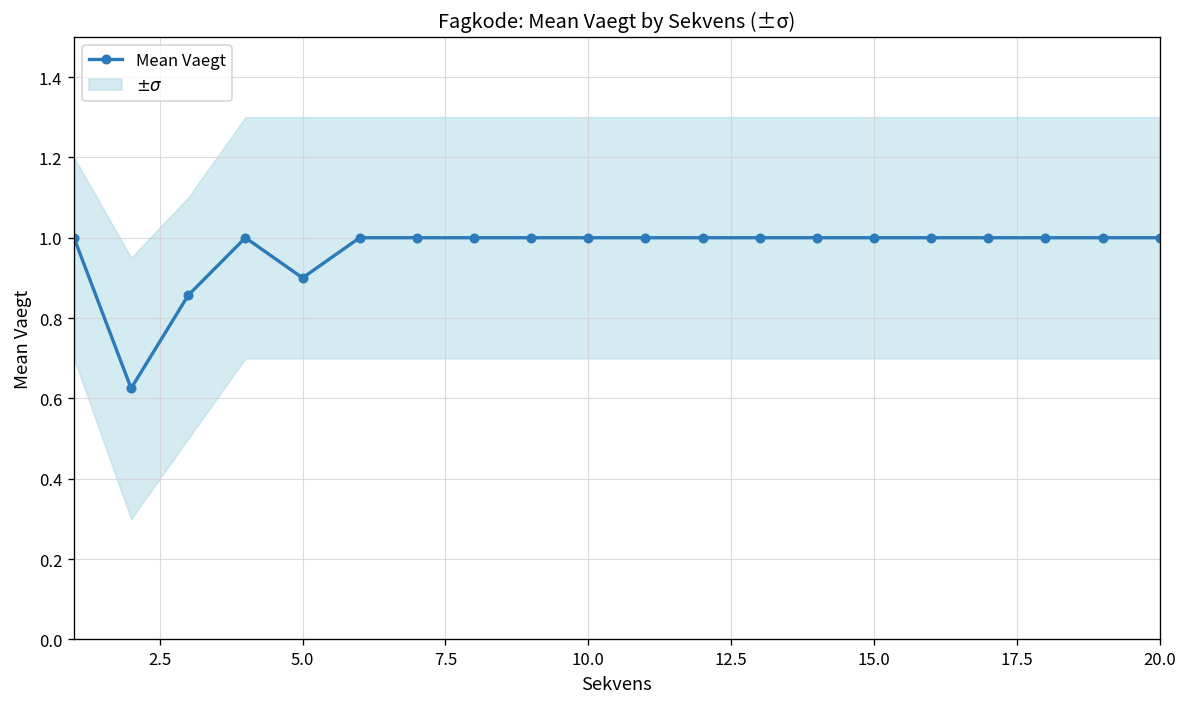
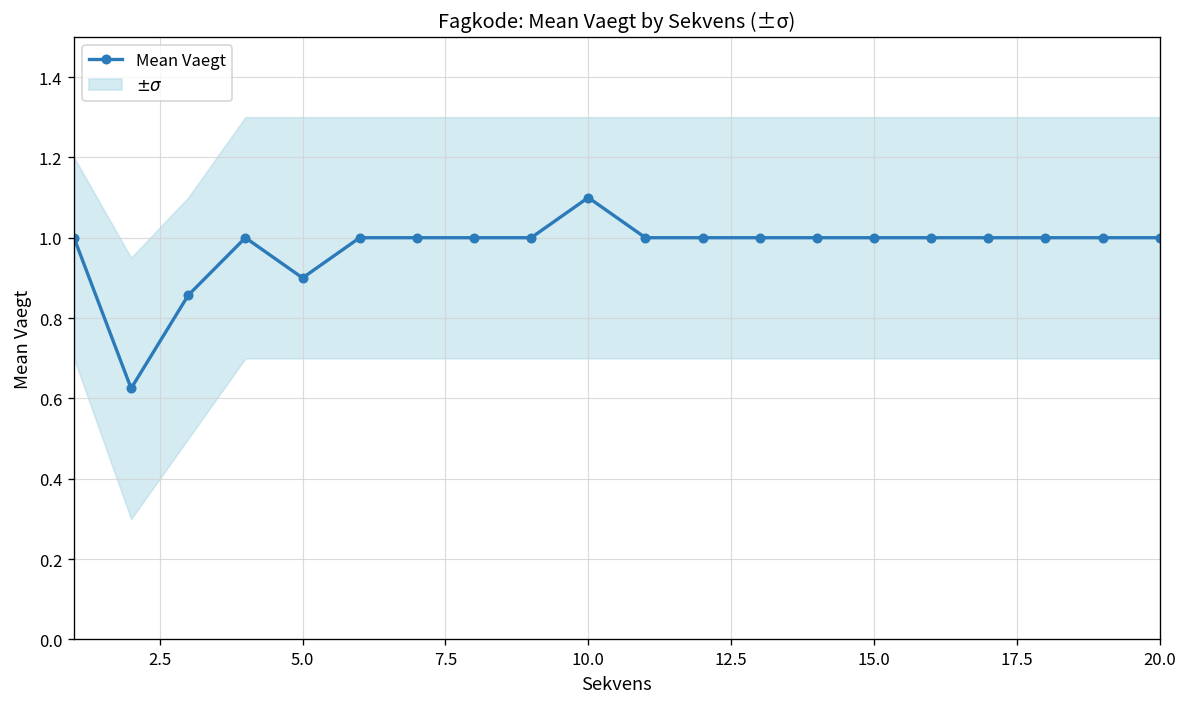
  {
    "Mean Vaegt": {
      "5.0": 0.9,
-     "10.0": 1.0,
+     "10.0": 1.1,
      "15.0": 1.0,
      "20.0": 1.0
    }
  }
